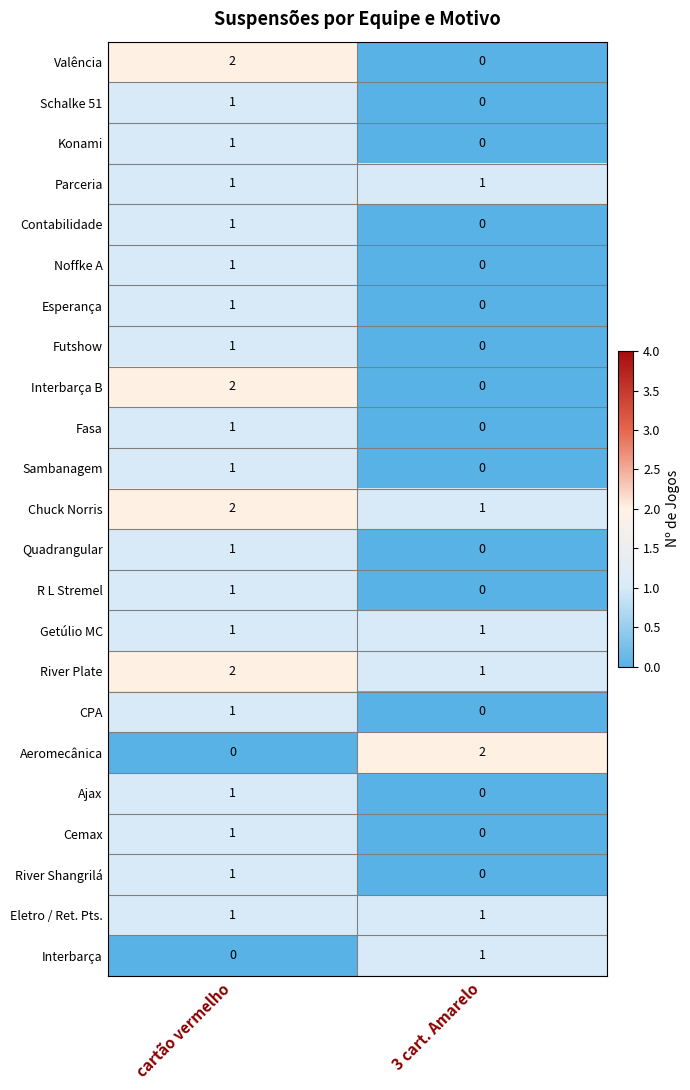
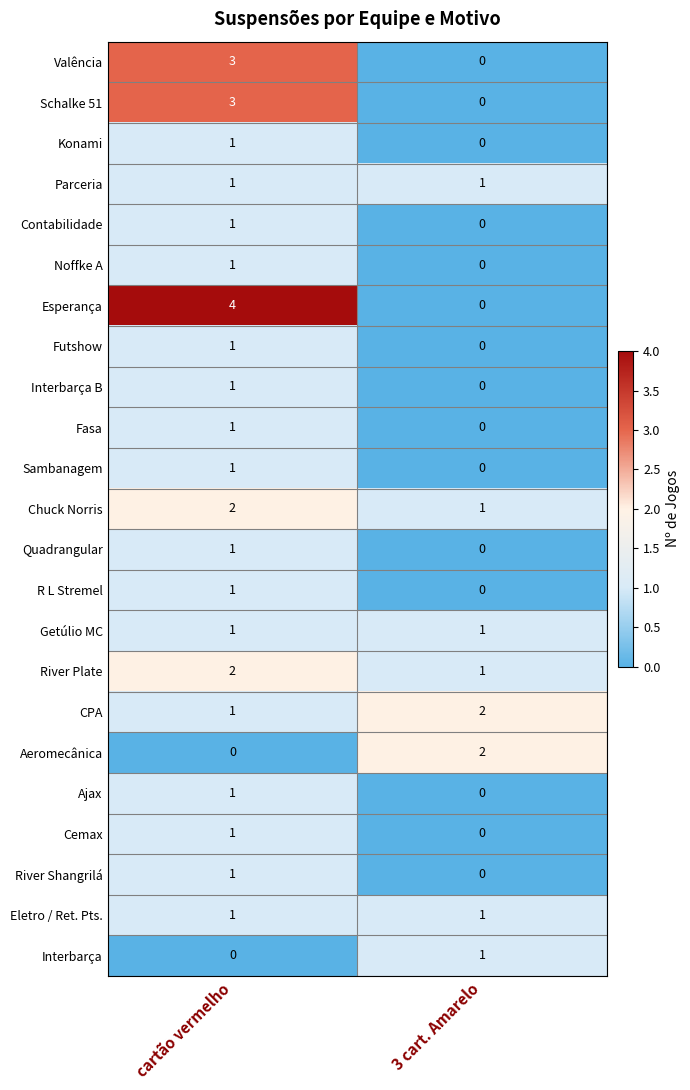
  {
    "Valência": {
-     "cartão vermelho": 2,
+     "cartão vermelho": 3,
      "3 cart. Amarelo": 0
    },
    "Schalke 51": {
-     "cartão vermelho": 1,
+     "cartão vermelho": 3,
      "3 cart. Amarelo": 0
    },
    "Konami": {
      "cartão vermelho": 1,
      "3 cart. Amarelo": 0
    },
    "Parceria": {
      "cartão vermelho": 1,
      "3 cart. Amarelo": 1
    },
    "Contabilidade": {
      "cartão vermelho": 1,
      "3 cart. Amarelo": 0
    },
    "Noffke A": {
      "cartão vermelho": 1,
      "3 cart. Amarelo": 0
    },
    "Esperança": {
-     "cartão vermelho": 1,
+     "cartão vermelho": 4,
      "3 cart. Amarelo": 0
    },
    "Futshow": {
      "cartão vermelho": 1,
      "3 cart. Amarelo": 0
    },
    "Interbarça B": {
-     "cartão vermelho": 2,
+     "cartão vermelho": 1,
      "3 cart. Amarelo": 0
    },
    "Fasa": {
      "cartão vermelho": 1,
      "3 cart. Amarelo": 0
    },
    "Sambanagem": {
      "cartão vermelho": 1,
      "3 cart. Amarelo": 0
    },
    "Chuck Norris": {
      "cartão vermelho": 2,
      "3 cart. Amarelo": 1
    },
    "Quadrangular": {
      "cartão vermelho": 1,
      "3 cart. Amarelo": 0
    },
    "R L Stremel": {
      "cartão vermelho": 1,
      "3 cart. Amarelo": 0
    },
    "Getúlio MC": {
      "cartão vermelho": 1,
      "3 cart. Amarelo": 1
    },
    "River Plate": {
      "cartão vermelho": 2,
      "3 cart. Amarelo": 1
    },
    "CPA": {
      "cartão vermelho": 1,
-     "3 cart. Amarelo": 0
+     "3 cart. Amarelo": 2
    },
    "Aeromecânica": {
      "cartão vermelho": 0,
      "3 cart. Amarelo": 2
    },
    "Ajax": {
      "cartão vermelho": 1,
      "3 cart. Amarelo": 0
    },
    "Cemax": {
      "cartão vermelho": 1,
      "3 cart. Amarelo": 0
    },
    "River Shangrilá": {
      "cartão vermelho": 1,
      "3 cart. Amarelo": 0
    },
    "Eletro / Ret. Pts.": {
      "cartão vermelho": 1,
      "3 cart. Amarelo": 1
    },
    "Interbarça": {
      "cartão vermelho": 0,
      "3 cart. Amarelo": 1
    }
  }
